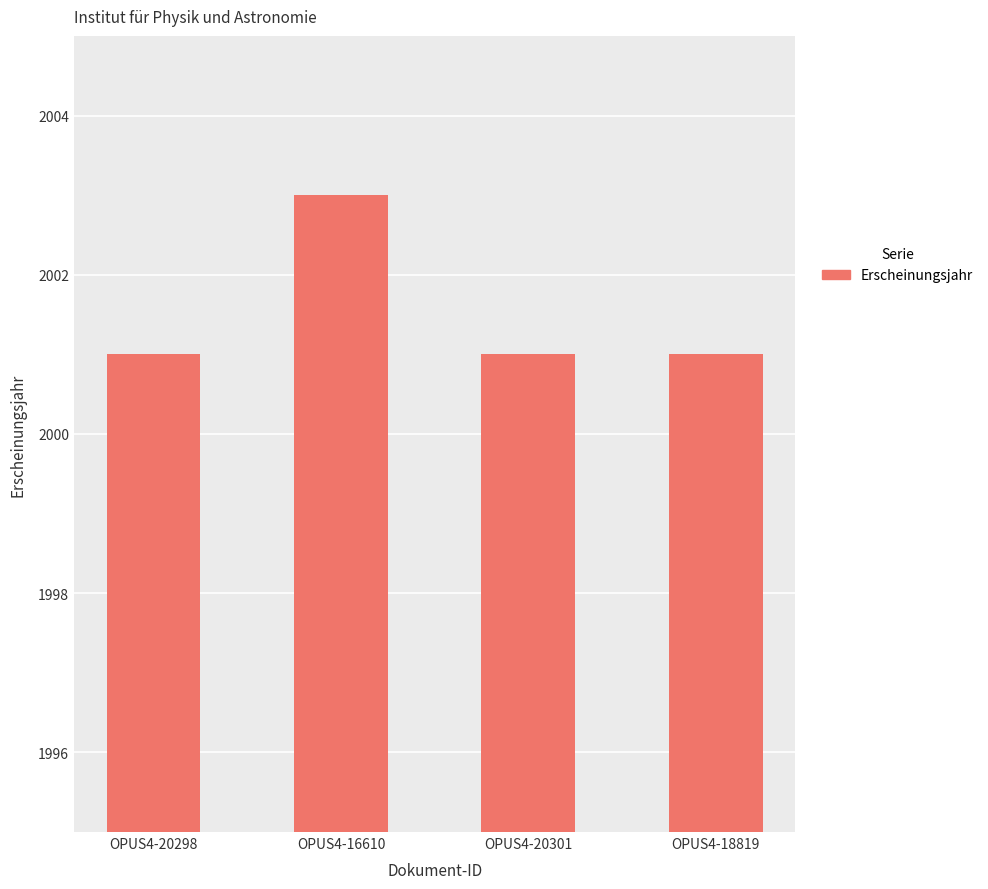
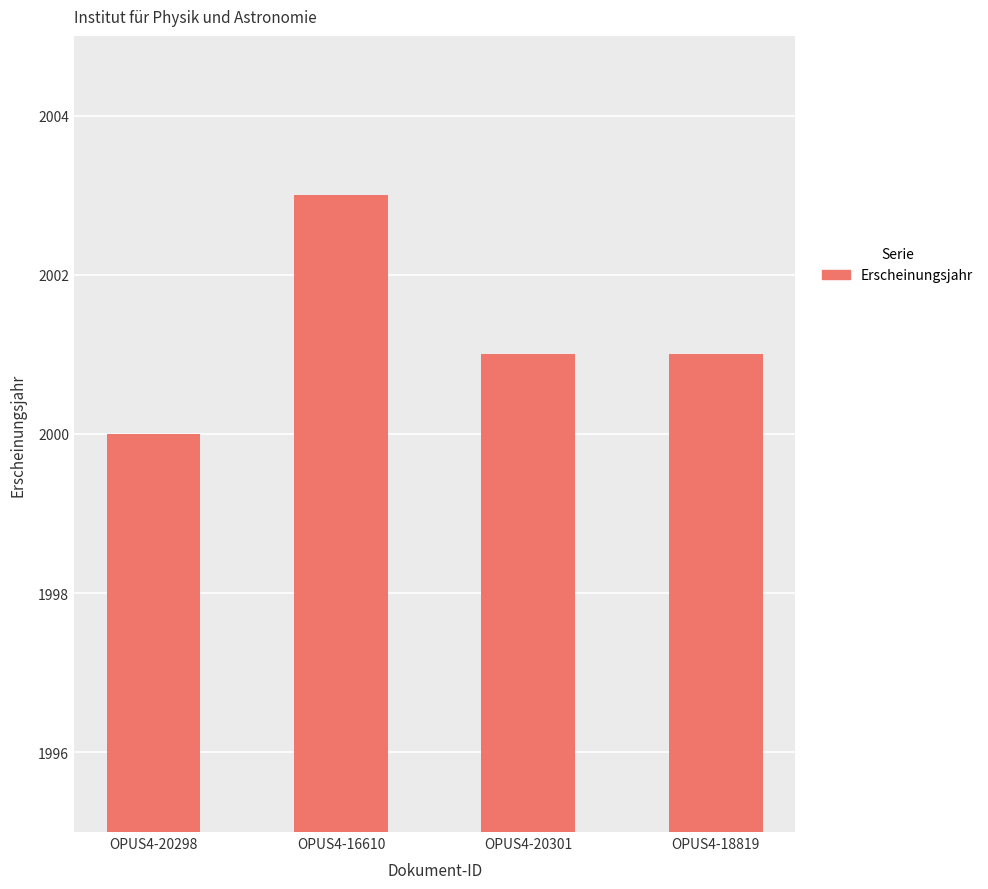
  {
-   "OPUS4-20298": 2001,
+   "OPUS4-20298": 2000,
    "OPUS4-16610": 2003,
    "OPUS4-20301": 2001,
    "OPUS4-18819": 2001
  }
